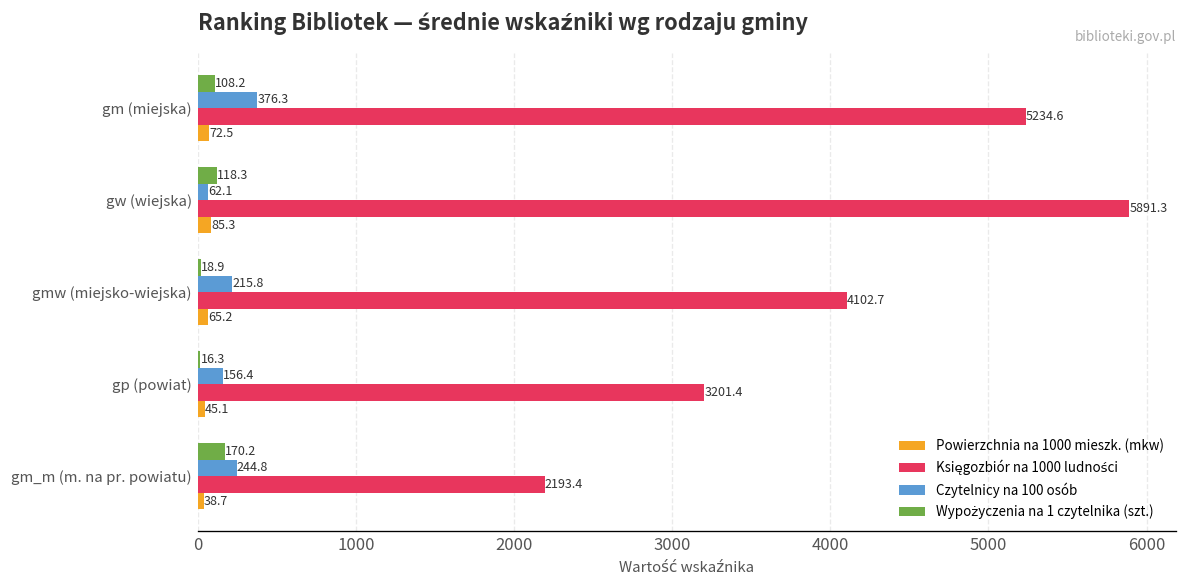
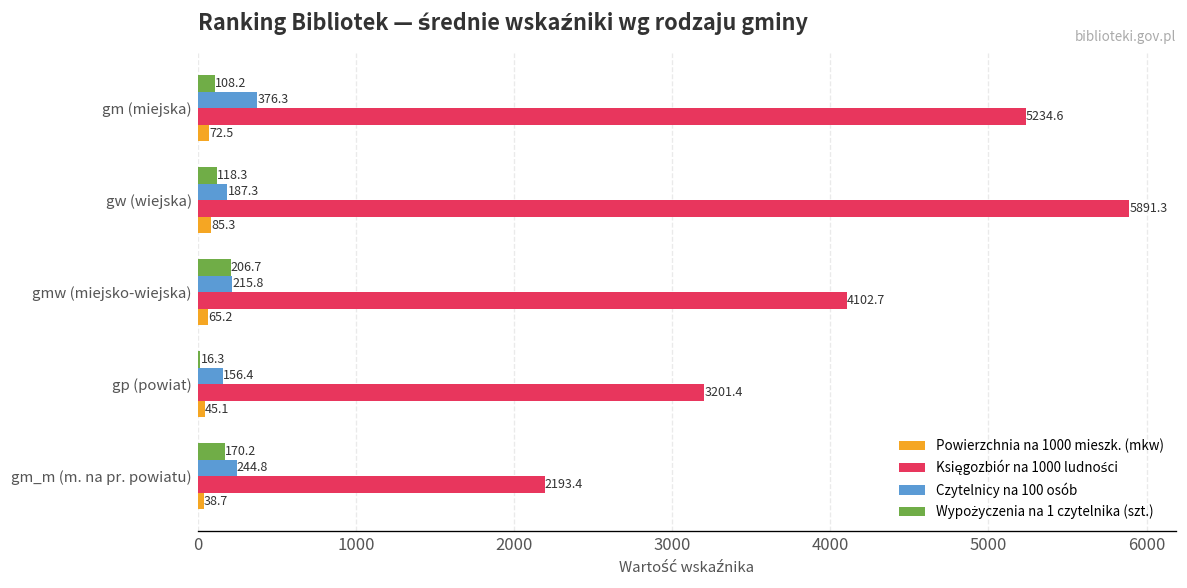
  {
    "Powierzchnia na 1000 mieszk. (mkw)": {
      "gm (miejska)": 72.5,
      "gw (wiejska)": 85.3,
      "gmw (miejsko-wiejska)": 65.2,
      "gp (powiat)": 45.1,
      "gm_m (m. na pr. powiatu)": 38.7
    },
    "Księgozbiór na 1000 ludności": {
      "gm (miejska)": 5234.6,
      "gw (wiejska)": 5891.3,
      "gmw (miejsko-wiejska)": 4102.7,
      "gp (powiat)": 3201.4,
      "gm_m (m. na pr. powiatu)": 2193.4
    },
    "Czytelnicy na 100 osób": {
      "gm (miejska)": 376.3,
-     "gw (wiejska)": 62.1,
+     "gw (wiejska)": 187.3,
      "gmw (miejsko-wiejska)": 215.8,
      "gp (powiat)": 156.4,
      "gm_m (m. na pr. powiatu)": 244.8
    },
    "Wypożyczenia na 1 czytelnika (szt.)": {
      "gm (miejska)": 108.2,
      "gw (wiejska)": 118.3,
-     "gmw (miejsko-wiejska)": 18.9,
+     "gmw (miejsko-wiejska)": 206.7,
      "gp (powiat)": 16.3,
      "gm_m (m. na pr. powiatu)": 170.2
    }
  }
